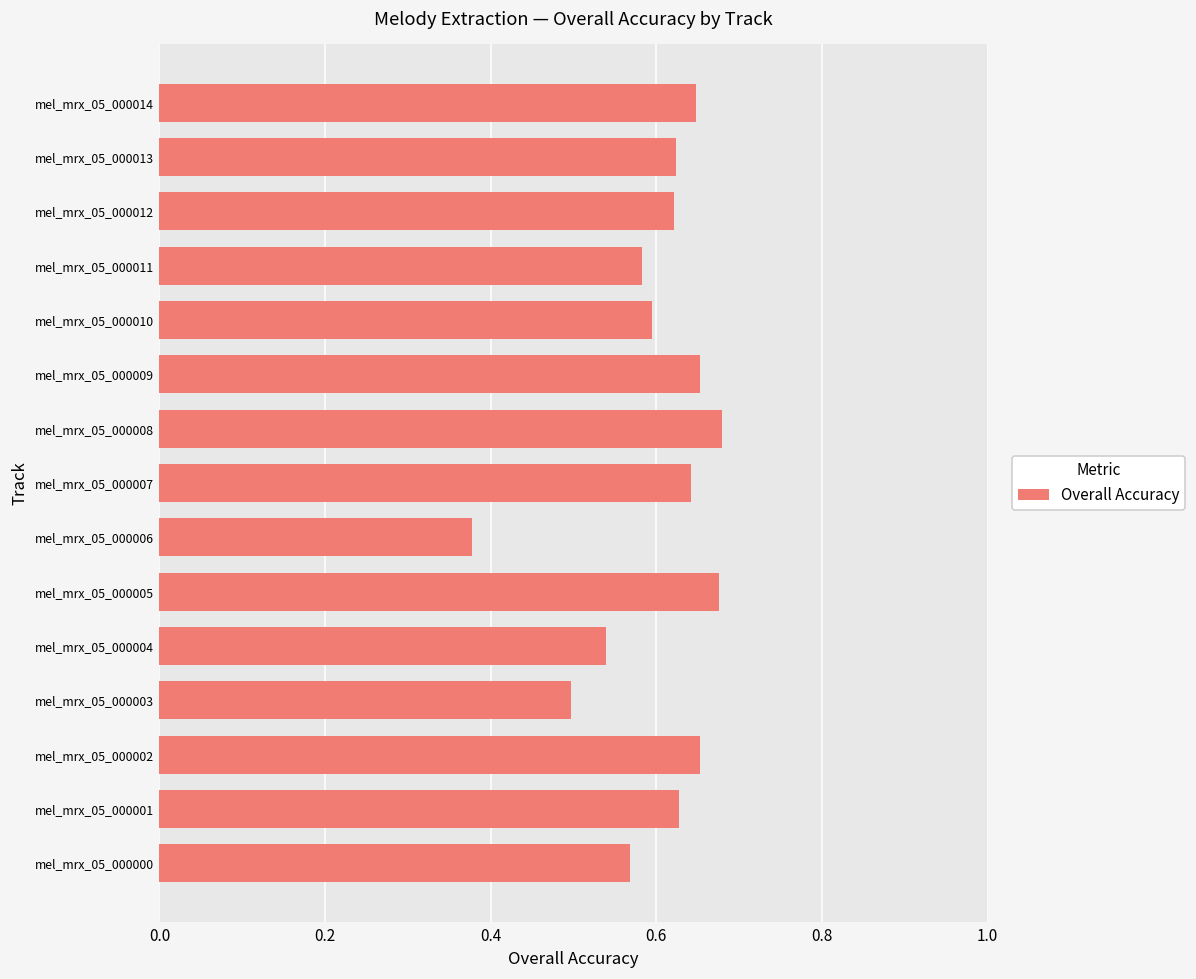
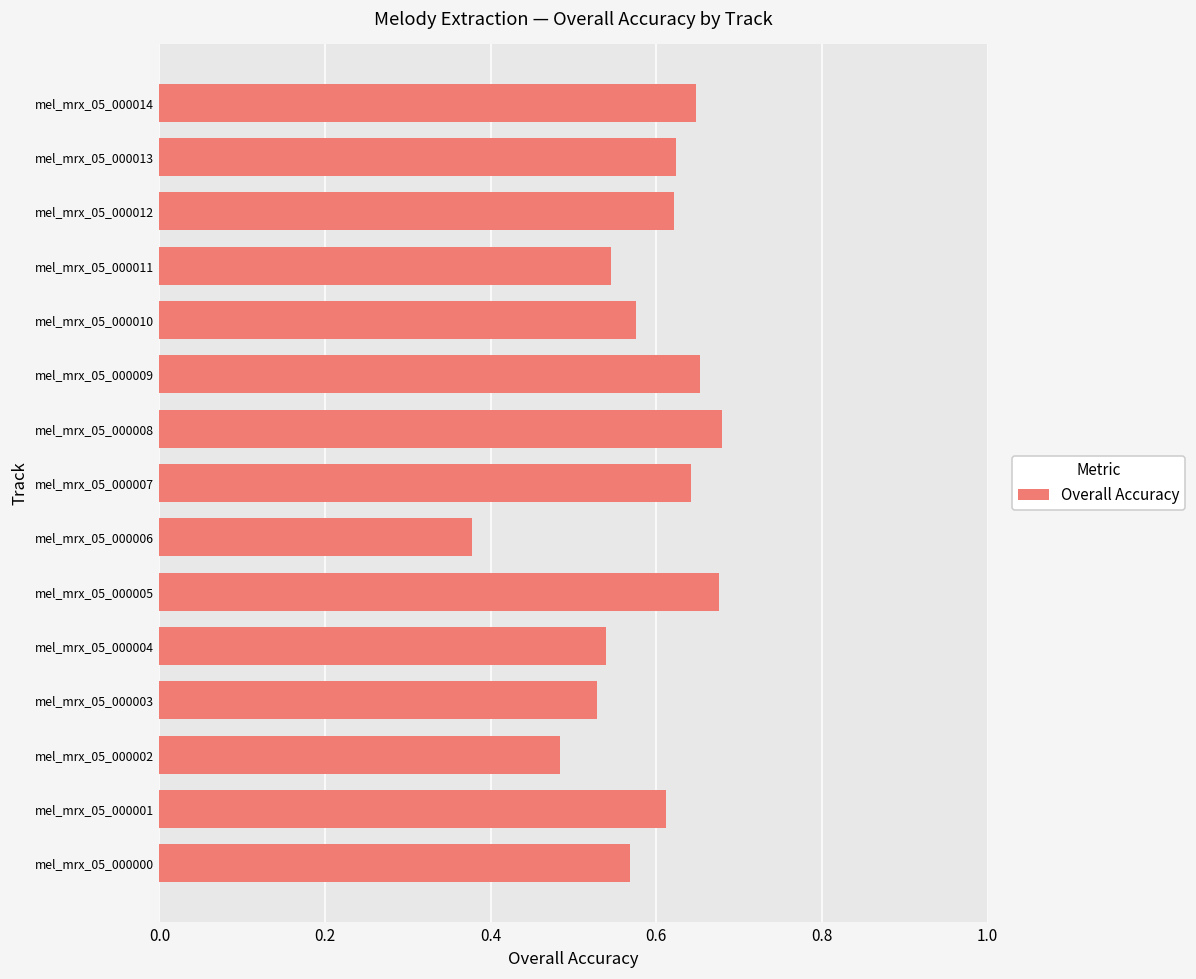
  {
    "mel_mrx_05_000014": 0.65,
    "mel_mrx_05_000013": 0.62,
    "mel_mrx_05_000012": 0.62,
-   "mel_mrx_05_000011": 0.58,
-   "mel_mrx_05_000010": 0.59,
+   "mel_mrx_05_000011": 0.55,
+   "mel_mrx_05_000010": 0.58,
    "mel_mrx_05_000009": 0.65,
    "mel_mrx_05_000008": 0.68,
    "mel_mrx_05_000007": 0.64,
    "mel_mrx_05_000006": 0.38,
    "mel_mrx_05_000005": 0.68,
    "mel_mrx_05_000004": 0.54,
-   "mel_mrx_05_000003": 0.50,
-   "mel_mrx_05_000002": 0.65,
-   "mel_mrx_05_000001": 0.63,
+   "mel_mrx_05_000003": 0.53,
+   "mel_mrx_05_000002": 0.48,
+   "mel_mrx_05_000001": 0.61,
    "mel_mrx_05_000000": 0.57
  }
